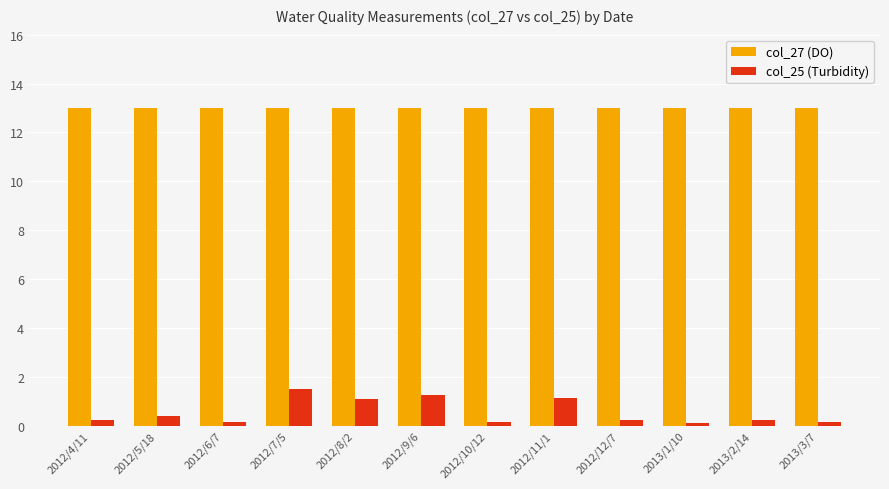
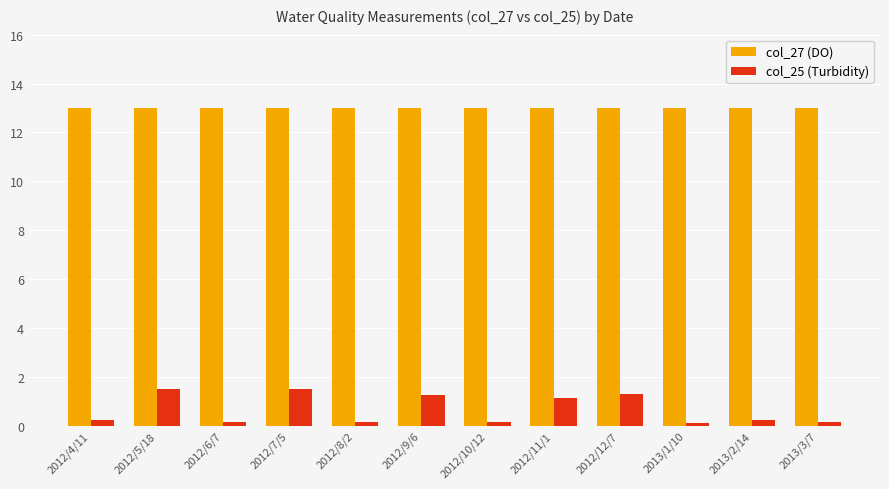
  {
    "col_27 (DO)": {
      "2012/4/11": 13.0,
      "2012/5/18": 13.0,
      "2012/6/7": 13.0,
      "2012/7/5": 13.0,
      "2012/8/2": 13.0,
      "2012/9/6": 13.0,
      "2012/10/12": 13.0,
      "2012/11/1": 13.0,
      "2012/12/7": 13.0,
      "2013/1/10": 13.0,
      "2013/2/14": 13.0,
      "2013/3/7": 13.0
    },
    "col_25 (Turbidity)": {
      "2012/4/11": 0.3,
-     "2012/5/18": 0.4,
+     "2012/5/18": 1.5,
      "2012/6/7": 0.2,
      "2012/7/5": 1.5,
-     "2012/8/2": 1.1,
+     "2012/8/2": 0.2,
      "2012/9/6": 1.2,
      "2012/10/12": 0.1,
      "2012/11/1": 1.1,
-     "2012/12/7": 0.2,
+     "2012/12/7": 1.3,
      "2013/1/10": 0.1,
      "2013/2/14": 0.2,
      "2013/3/7": 0.2
    }
  }
